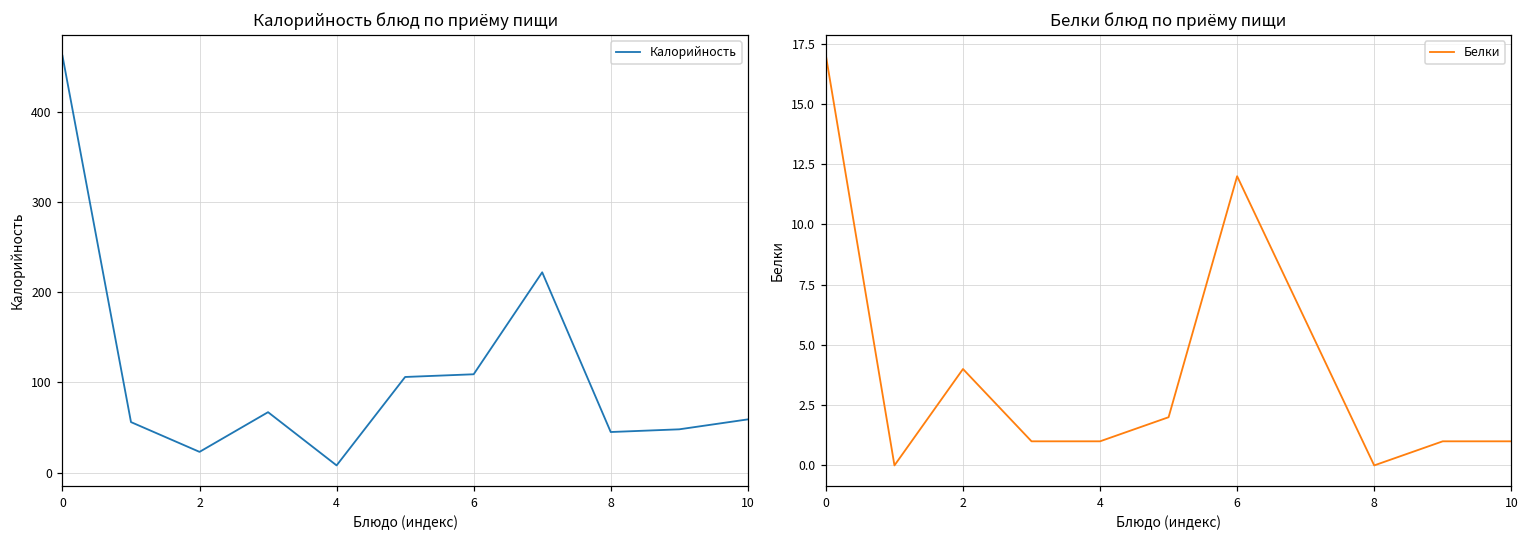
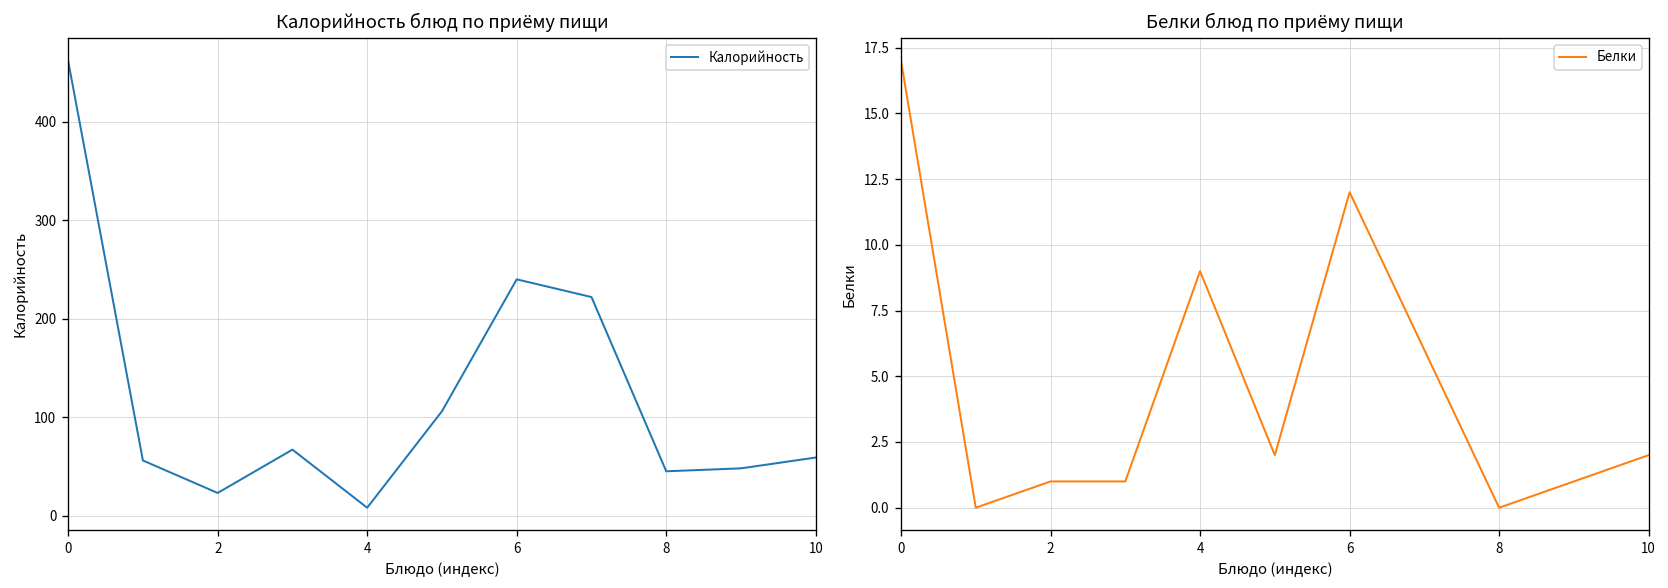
  {
    "Калорийность блюд по приёму пищи": {
      "0": 460,
      "2": 20,
      "4": 10,
-     "6": 110,
+     "6": 240,
      "8": 50,
      "10": 60
    },
    "Белки блюд по приёму пищи": {
      "0": 17,
-     "2": 4,
-     "4": 1,
+     "2": 1,
+     "4": 9,
      "6": 12,
      "8": 0,
-     "10": 1
+     "10": 2
    }
  }
